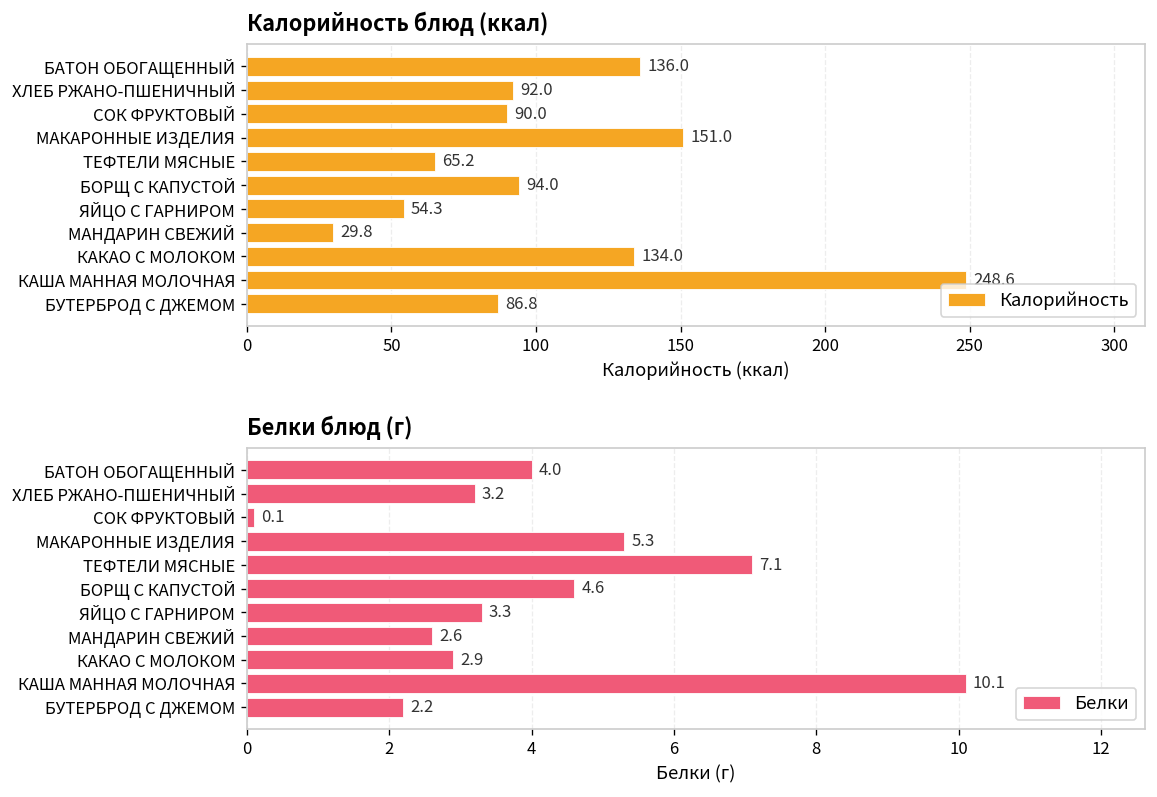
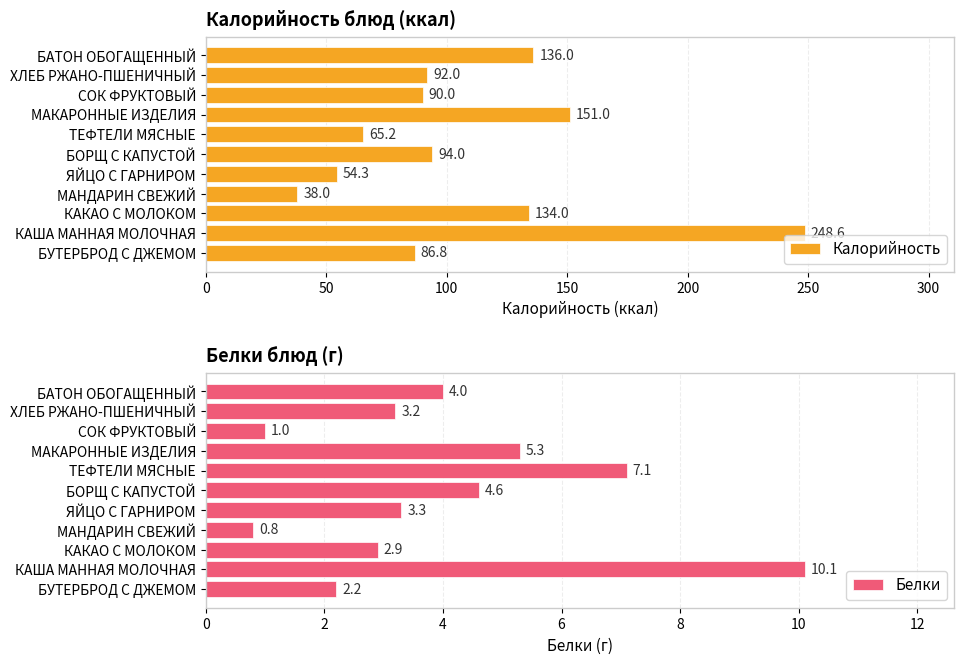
  {
    "Калорийность блюд (ккал)": {
      "БАТОН ОБОГАЩЕННЫЙ": 136.0,
      "ХЛЕБ РЖАНО-ПШЕНИЧНЫЙ": 92.0,
      "СОК ФРУКТОВЫЙ": 90.0,
      "МАКАРОННЫЕ ИЗДЕЛИЯ": 151.0,
      "ТЕФТЕЛИ МЯСНЫЕ": 65.2,
      "БОРЩ С КАПУСТОЙ": 94.0,
      "ЯЙЦО С ГАРНИРОМ": 54.3,
-     "МАНДАРИН СВЕЖИЙ": 29.8,
+     "МАНДАРИН СВЕЖИЙ": 38.0,
      "КАКАО С МОЛОКОМ": 134.0,
      "БУТЕРБРОД С ДЖЕМОМ": 86.8
    },
    "Белки блюд (г)": {
      "БАТОН ОБОГАЩЕННЫЙ": 4.0,
      "ХЛЕБ РЖАНО-ПШЕНИЧНЫЙ": 3.2,
-     "СОК ФРУКТОВЫЙ": 0.1,
+     "СОК ФРУКТОВЫЙ": 1.0,
      "МАКАРОННЫЕ ИЗДЕЛИЯ": 5.3,
      "ТЕФТЕЛИ МЯСНЫЕ": 7.1,
      "БОРЩ С КАПУСТОЙ": 4.6,
      "ЯЙЦО С ГАРНИРОМ": 3.3,
-     "МАНДАРИН СВЕЖИЙ": 2.6,
+     "МАНДАРИН СВЕЖИЙ": 0.8,
      "КАКАО С МОЛОКОМ": 2.9,
      "КАША МАННАЯ МОЛОЧНАЯ": 10.1,
      "БУТЕРБРОД С ДЖЕМОМ": 2.2
    }
  }
